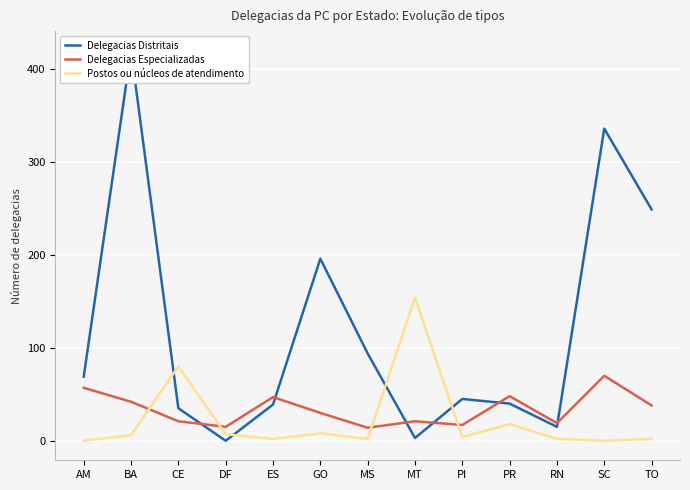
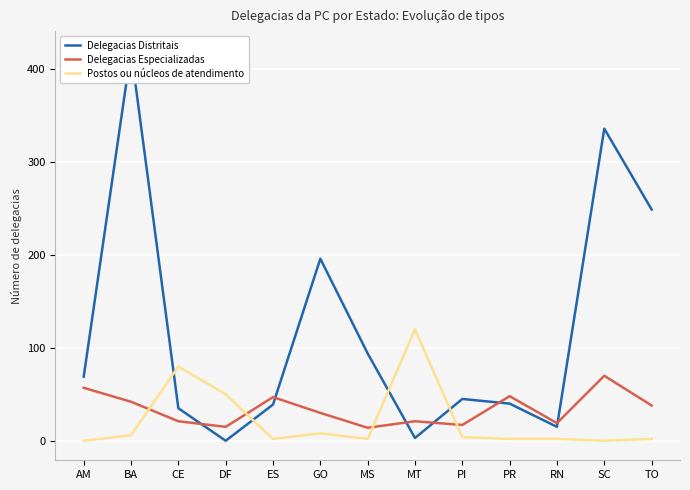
  {
    "Delegacias Distritais": {
      "AM": 70,
      "CE": 40,
      "DF": 0,
      "ES": 40,
      "GO": 200,
      "MS": 90,
      "MT": 0,
      "PI": 50,
      "PR": 40,
      "RN": 20,
      "SC": 340,
      "TO": 250
    },
    "Delegacias Especializadas": {
      "AM": 60,
      "BA": 40,
      "CE": 20,
      "DF": 20,
      "ES": 50,
      "GO": 30,
      "MS": 10,
      "MT": 20,
      "PI": 20,
      "PR": 50,
      "RN": 20,
      "SC": 70,
      "TO": 40
    },
    "Postos ou núcleos de atendimento": {
      "AM": 0,
      "BA": 10,
      "CE": 80,
-     "DF": 10,
+     "DF": 50,
      "ES": 0,
      "GO": 10,
      "MS": 0,
-     "MT": 150,
+     "MT": 120,
      "PI": 0,
-     "PR": 20,
+     "PR": 0,
      "RN": 0,
      "SC": 0,
      "TO": 0
    }
  }
